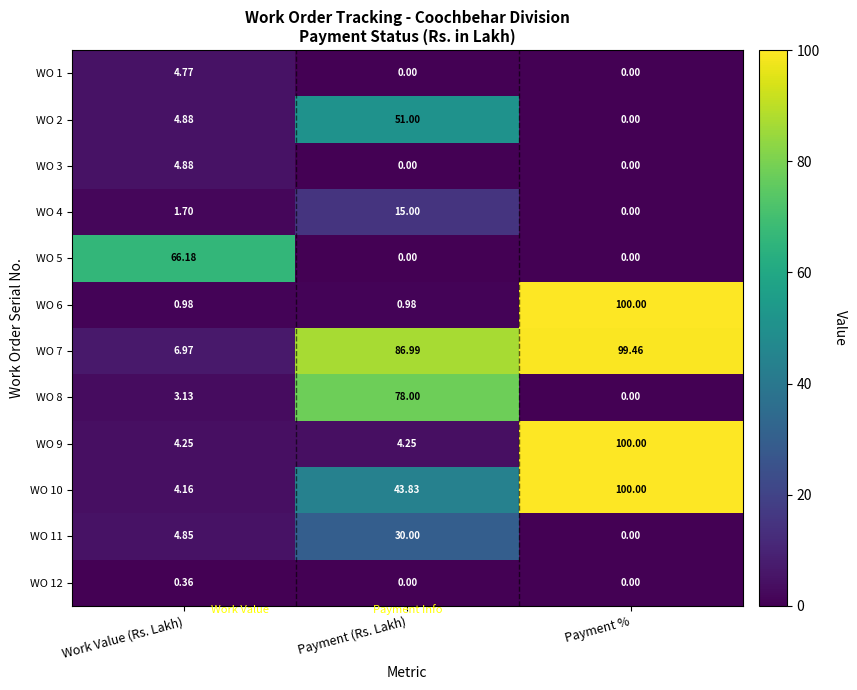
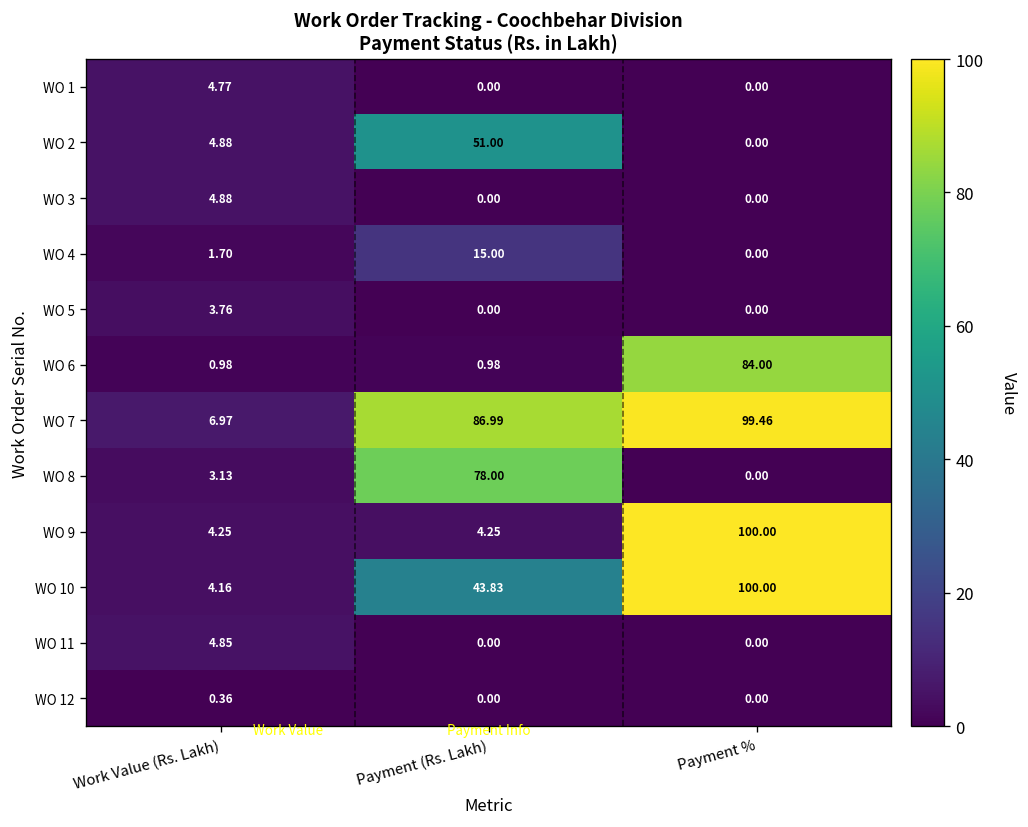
  {
    "WO 1": {
      "Work Value (Rs. Lakh)": 4.77,
      "Payment (Rs. Lakh)": 0.00,
      "Payment %": 0.00
    },
    "WO 2": {
      "Work Value (Rs. Lakh)": 4.88,
      "Payment (Rs. Lakh)": 51.00,
      "Payment %": 0.00
    },
    "WO 3": {
      "Work Value (Rs. Lakh)": 4.88,
      "Payment (Rs. Lakh)": 0.00,
      "Payment %": 0.00
    },
    "WO 4": {
      "Work Value (Rs. Lakh)": 1.70,
      "Payment (Rs. Lakh)": 15.00,
      "Payment %": 0.00
    },
    "WO 5": {
-     "Work Value (Rs. Lakh)": 66.18,
+     "Work Value (Rs. Lakh)": 3.76,
      "Payment (Rs. Lakh)": 0.00,
      "Payment %": 0.00
    },
    "WO 6": {
      "Work Value (Rs. Lakh)": 0.98,
      "Payment (Rs. Lakh)": 0.98,
-     "Payment %": 100.00
+     "Payment %": 84.00
    },
    "WO 7": {
      "Work Value (Rs. Lakh)": 6.97,
      "Payment (Rs. Lakh)": 86.99,
      "Payment %": 99.46
    },
    "WO 8": {
      "Work Value (Rs. Lakh)": 3.13,
      "Payment (Rs. Lakh)": 78.00,
      "Payment %": 0.00
    },
    "WO 9": {
      "Work Value (Rs. Lakh)": 4.25,
      "Payment (Rs. Lakh)": 4.25,
      "Payment %": 100.00
    },
    "WO 10": {
      "Work Value (Rs. Lakh)": 4.16,
      "Payment (Rs. Lakh)": 43.83,
      "Payment %": 100.00
    },
    "WO 11": {
      "Work Value (Rs. Lakh)": 4.85,
-     "Payment (Rs. Lakh)": 30.00,
+     "Payment (Rs. Lakh)": 0.00,
      "Payment %": 0.00
    },
    "WO 12": {
      "Work Value (Rs. Lakh)": 0.36,
      "Payment (Rs. Lakh)": 0.00,
      "Payment %": 0.00
    }
  }
